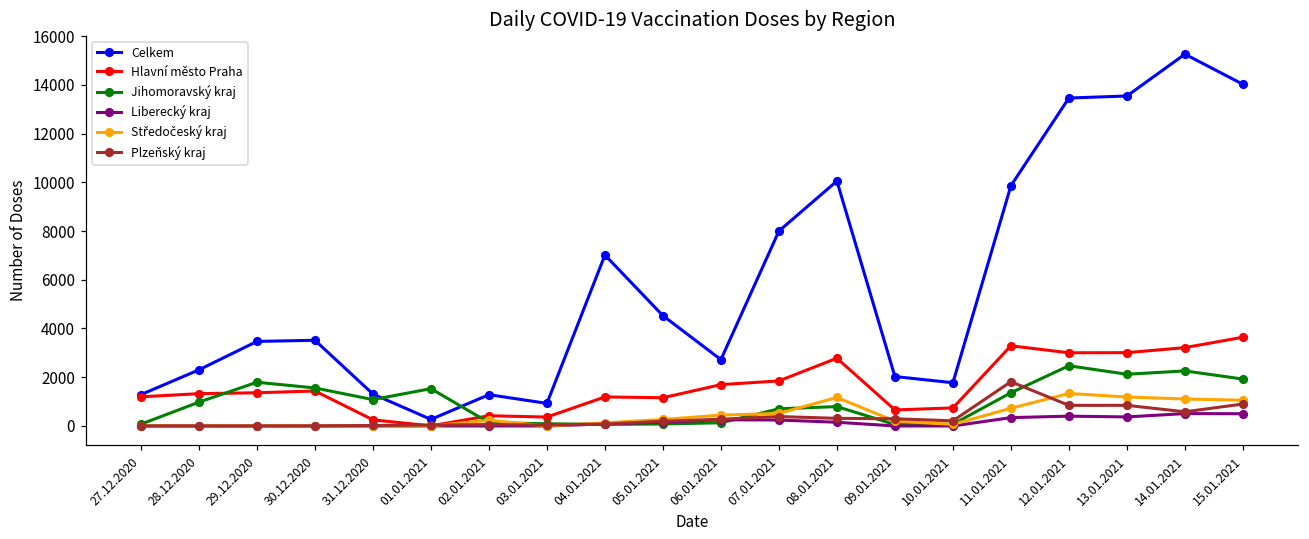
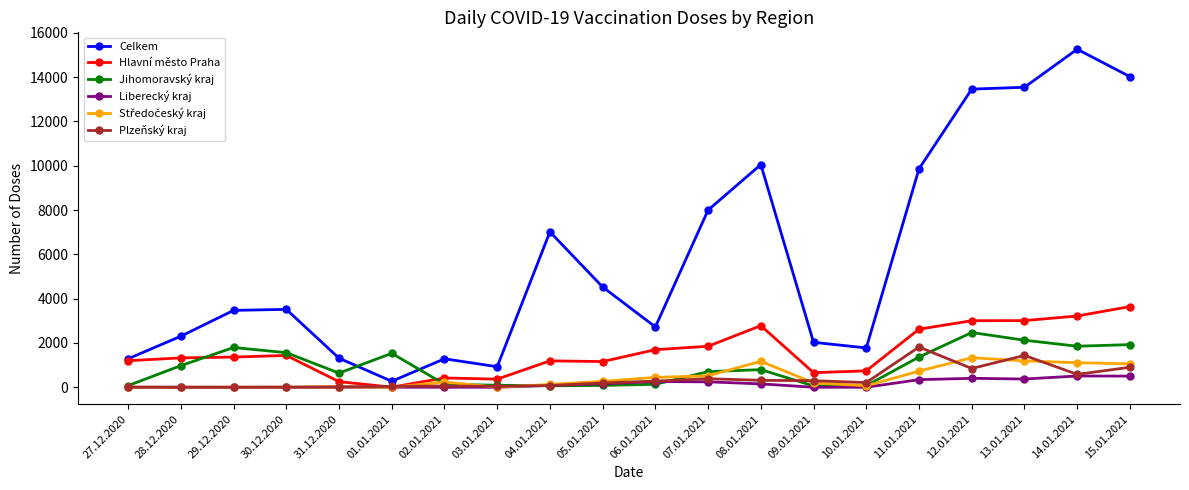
  {
    "Celkem": {
      "28.12.2020": 2300,
      "29.12.2020": 3500,
      "30.12.2020": 3500,
      "31.12.2020": 1300,
      "01.01.2021": 300,
      "02.01.2021": 1300,
      "03.01.2021": 900,
      "04.01.2021": 7000,
      "05.01.2021": 4500,
      "06.01.2021": 2700,
      "07.01.2021": 8000,
      "08.01.2021": 10100,
      "09.01.2021": 2000,
      "10.01.2021": 1800,
      "11.01.2021": 9900,
      "12.01.2021": 13500,
      "13.01.2021": 13500,
      "14.01.2021": 15300,
      "15.01.2021": 14000
    },
    "Hlavní město Praha": {
      "28.12.2020": 1300,
      "29.12.2020": 1400,
      "30.12.2020": 1400,
      "31.12.2020": 300,
      "02.01.2021": 400,
      "03.01.2021": 400,
      "04.01.2021": 1200,
      "05.01.2021": 1200,
      "06.01.2021": 1700,
      "07.01.2021": 1800,
      "08.01.2021": 2800,
      "09.01.2021": 700,
      "10.01.2021": 700,
-     "11.01.2021": 3300,
+     "11.01.2021": 2600,
      "12.01.2021": 3000,
      "13.01.2021": 3000,
      "14.01.2021": 3200,
      "15.01.2021": 3600
    },
    "Jihomoravský kraj": {
      "28.12.2020": 1000,
      "29.12.2020": 1800,
      "30.12.2020": 1600,
-     "31.12.2020": 1100,
+     "31.12.2020": 600,
      "01.01.2021": 1500,
      "06.01.2021": 100,
      "07.01.2021": 700,
      "08.01.2021": 800,
      "11.01.2021": 1400,
      "12.01.2021": 2500,
      "13.01.2021": 2100,
-     "14.01.2021": 2300,
+     "14.01.2021": 1900,
      "15.01.2021": 1900
    },
    "Liberecký kraj": {
      "07.01.2021": 200,
      "08.01.2021": 200,
      "11.01.2021": 300,
      "12.01.2021": 400,
      "13.01.2021": 400,
      "15.01.2021": 500
    },
    "Středočeský kraj": {
      "06.01.2021": 400,
      "07.01.2021": 500,
      "08.01.2021": 1200,
      "11.01.2021": 700,
      "12.01.2021": 1300,
      "13.01.2021": 1200,
      "14.01.2021": 1100,
      "15.01.2021": 1100
    },
    "Plzeňský kraj": {
      "07.01.2021": 400,
      "08.01.2021": 300,
      "10.01.2021": 200,
      "11.01.2021": 1800,
      "12.01.2021": 800,
-     "13.01.2021": 800,
+     "13.01.2021": 1400,
      "15.01.2021": 900
    }
  }
